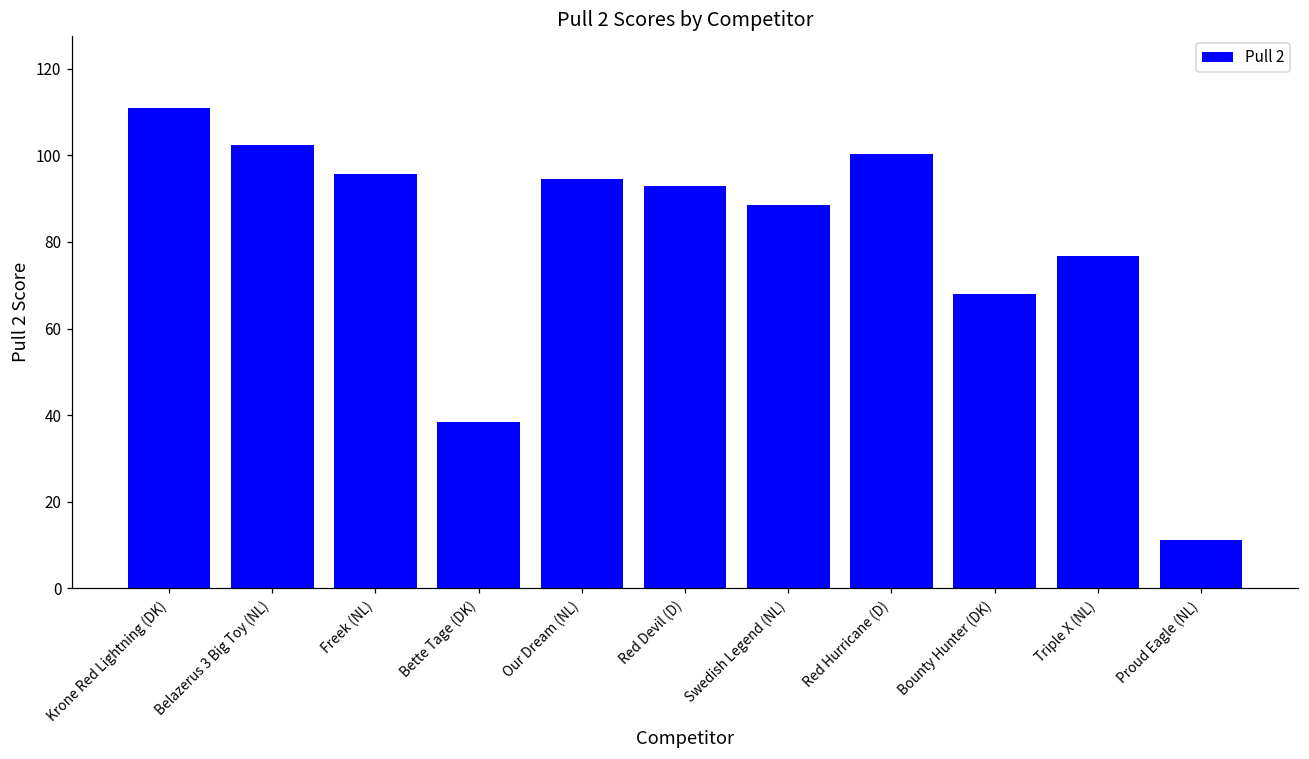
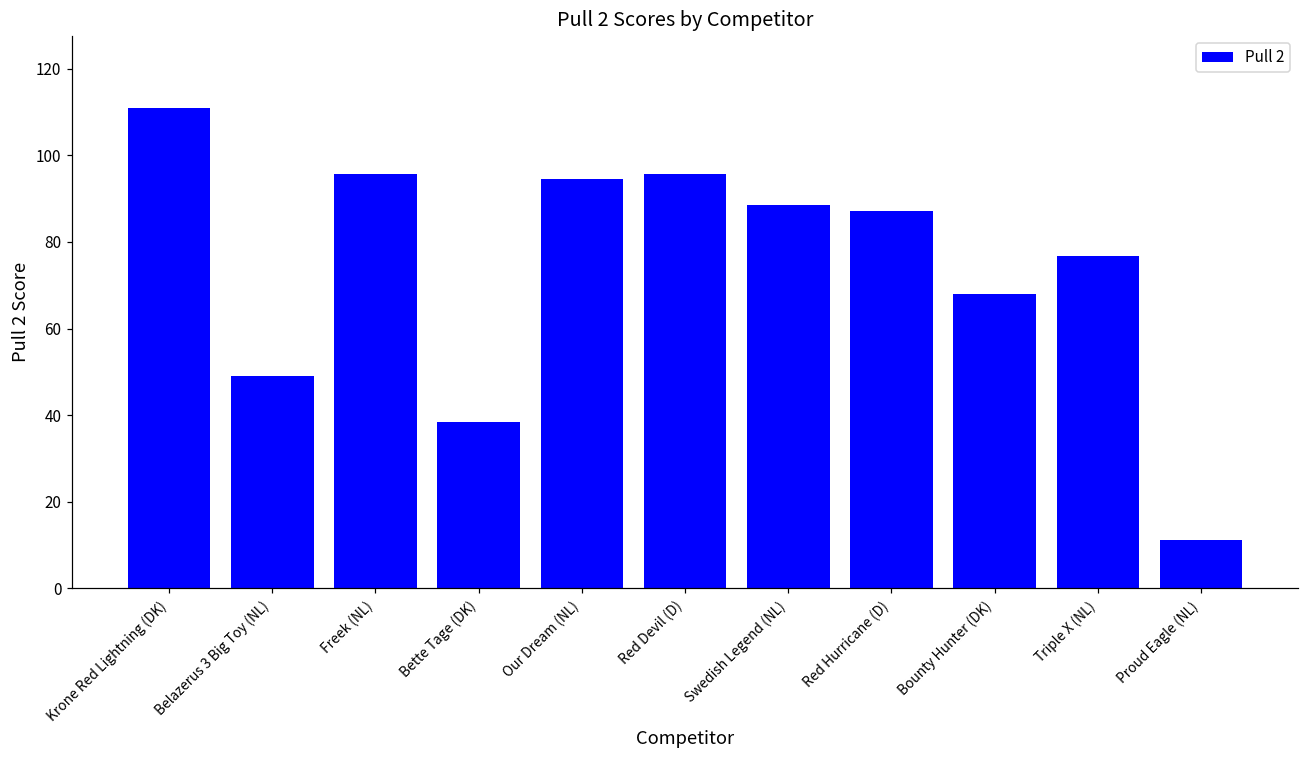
  {
    "Krone Red Lightning (DK)": 111,
-   "Belazerus 3 Big Toy (NL)": 102,
+   "Belazerus 3 Big Toy (NL)": 49,
    "Freek (NL)": 96,
    "Bette Tage (DK)": 38,
    "Our Dream (NL)": 95,
-   "Red Devil (D)": 93,
+   "Red Devil (D)": 96,
    "Swedish Legend (NL)": 89,
-   "Red Hurricane (D)": 100,
+   "Red Hurricane (D)": 87,
    "Bounty Hunter (DK)": 68,
    "Triple X (NL)": 77,
    "Proud Eagle (NL)": 11
  }
